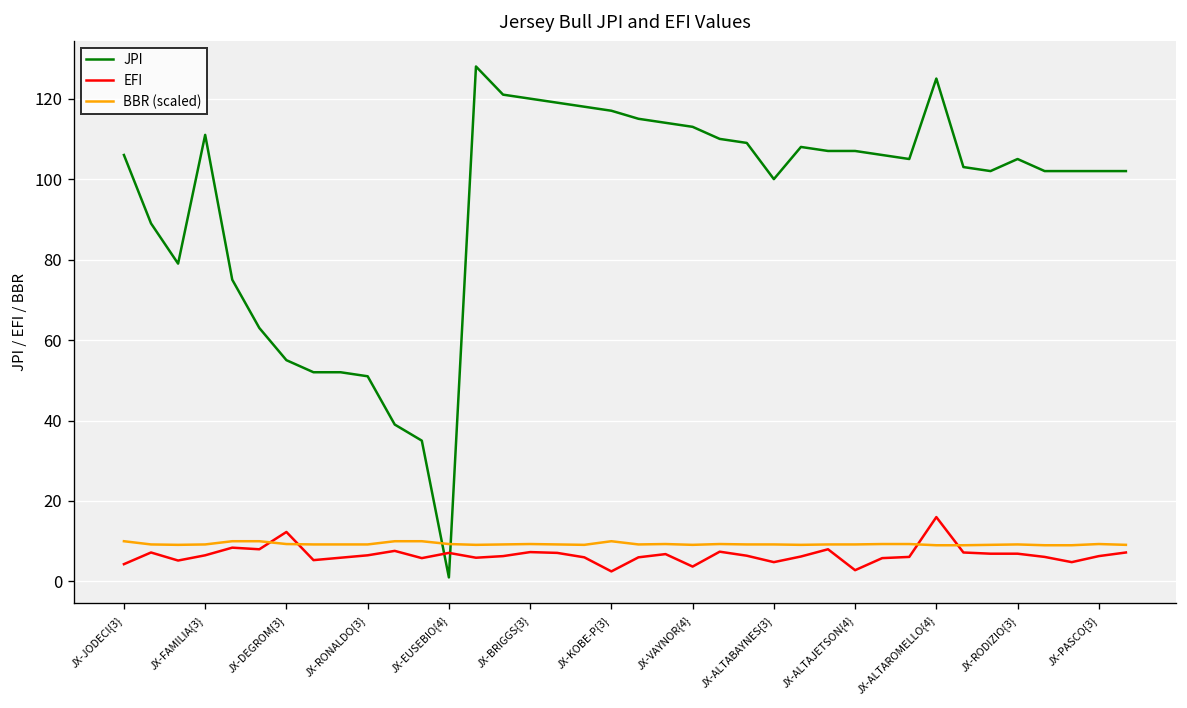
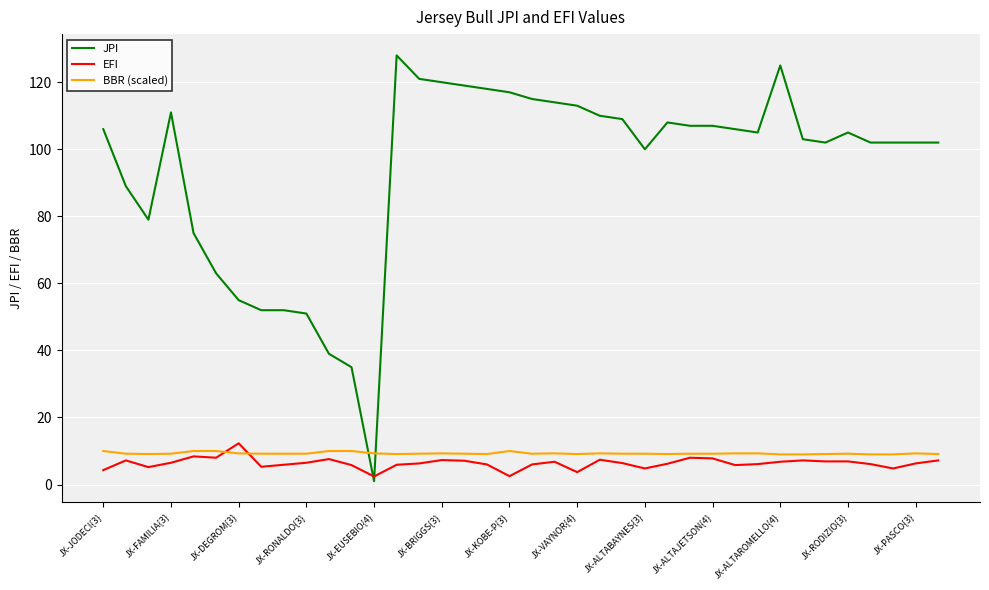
  {
    "JPI": {
      "JX-JODECI{3}": 106,
      "JX-FAMILIA{3}": 111,
      "JX-DEGROM{3}": 55,
      "JX-RONALDO{3}": 51,
      "JX-EUSEBIO{4}": 1,
      "JX-BRIGGS{3}": 120,
      "JX-KOBE-P{3}": 117,
      "JX-VAYNOR{4}": 113,
      "JX-ALTABAYNES{3}": 100,
      "JX-ALTAJETSON{4}": 107,
      "JX-ALTAROMELLO{4}": 125,
      "JX-RODIZIO{3}": 105,
      "JX-PASCO{3}": 102
    },
    "EFI": {
      "JX-JODECI{3}": 4,
      "JX-FAMILIA{3}": 7,
      "JX-DEGROM{3}": 12,
      "JX-RONALDO{3}": 7,
-     "JX-EUSEBIO{4}": 7,
+     "JX-EUSEBIO{4}": 2,
      "JX-BRIGGS{3}": 7,
      "JX-KOBE-P{3}": 3,
      "JX-VAYNOR{4}": 4,
      "JX-ALTABAYNES{3}": 5,
-     "JX-ALTAJETSON{4}": 3,
-     "JX-ALTAROMELLO{4}": 16,
+     "JX-ALTAJETSON{4}": 8,
+     "JX-ALTAROMELLO{4}": 7,
      "JX-RODIZIO{3}": 7,
      "JX-PASCO{3}": 6
    },
    "BBR (scaled)": {
      "JX-JODECI{3}": 10,
      "JX-FAMILIA{3}": 9,
      "JX-DEGROM{3}": 9,
      "JX-RONALDO{3}": 9,
      "JX-EUSEBIO{4}": 9,
      "JX-BRIGGS{3}": 9,
      "JX-KOBE-P{3}": 10,
      "JX-VAYNOR{4}": 9,
      "JX-ALTABAYNES{3}": 9,
      "JX-ALTAJETSON{4}": 9,
      "JX-ALTAROMELLO{4}": 9,
      "JX-RODIZIO{3}": 9,
      "JX-PASCO{3}": 9
    }
  }
